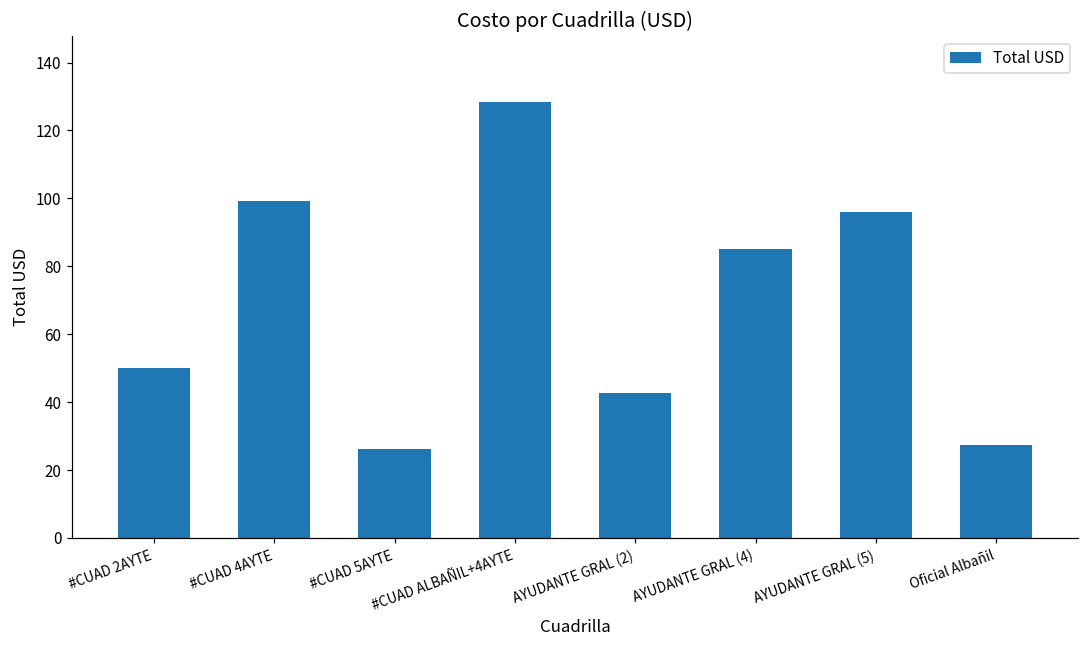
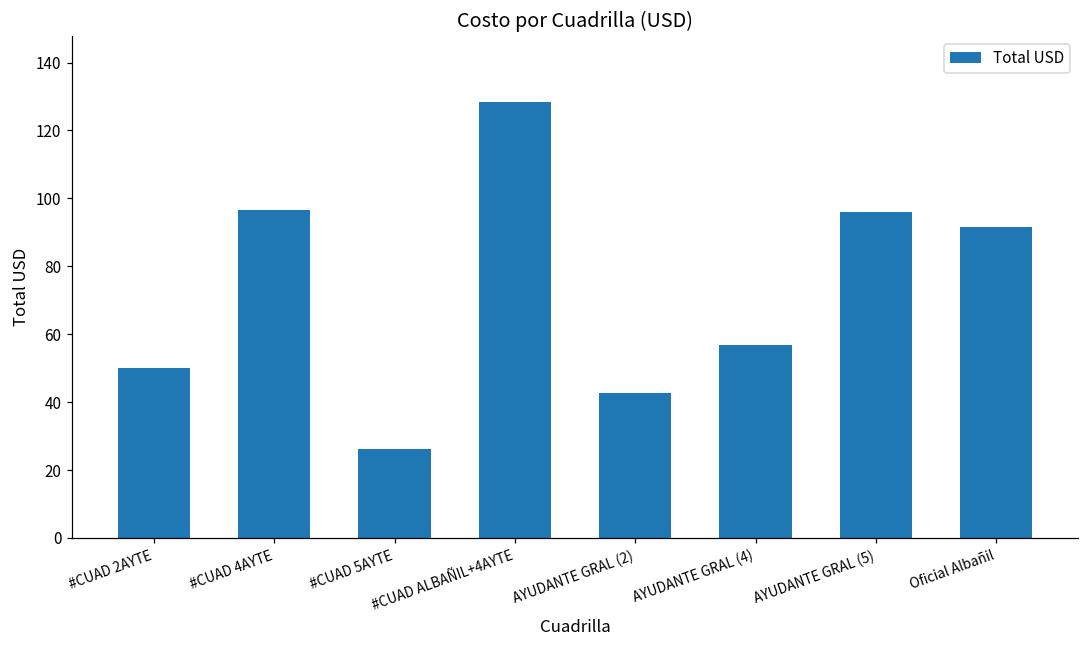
  {
    "#CUAD 2AYTE": 50,
-   "#CUAD 4AYTE": 99,
+   "#CUAD 4AYTE": 97,
    "#CUAD 5AYTE": 26,
    "#CUAD ALBAÑIL+4AYTE": 128,
    "AYUDANTE GRAL (2)": 43,
-   "AYUDANTE GRAL (4)": 85,
+   "AYUDANTE GRAL (4)": 57,
    "AYUDANTE GRAL (5)": 96,
-   "Oficial Albañil": 27
+   "Oficial Albañil": 92
  }
